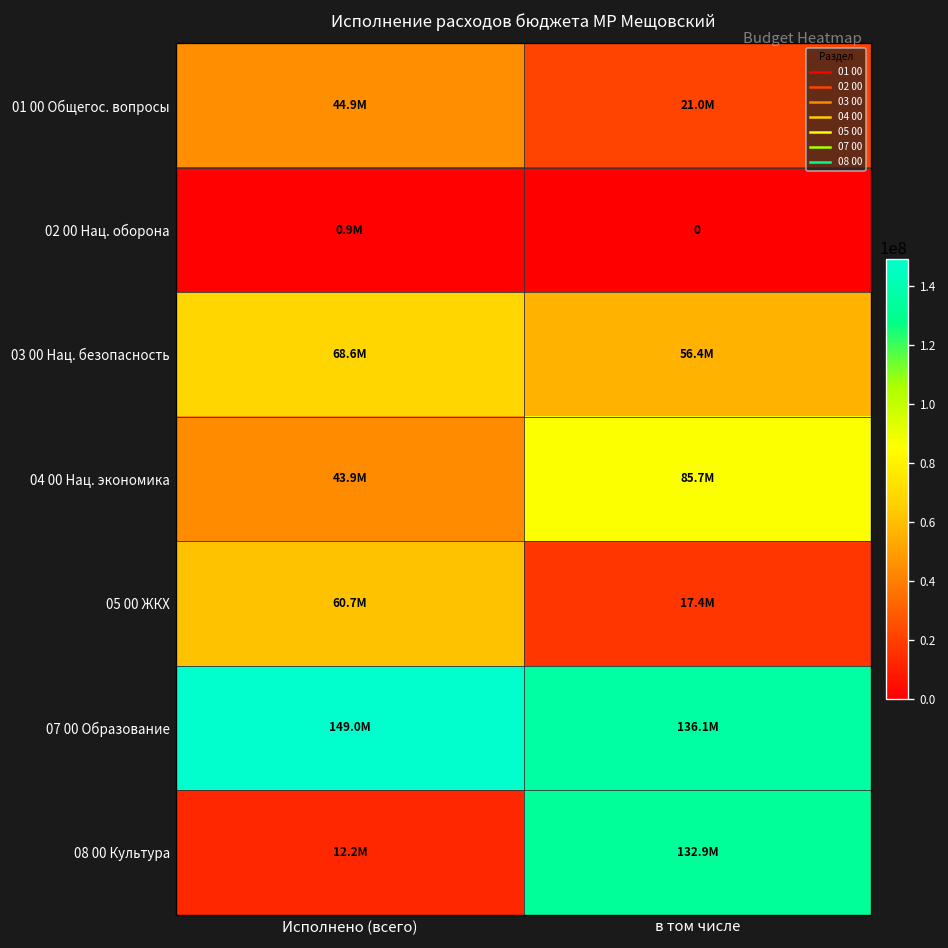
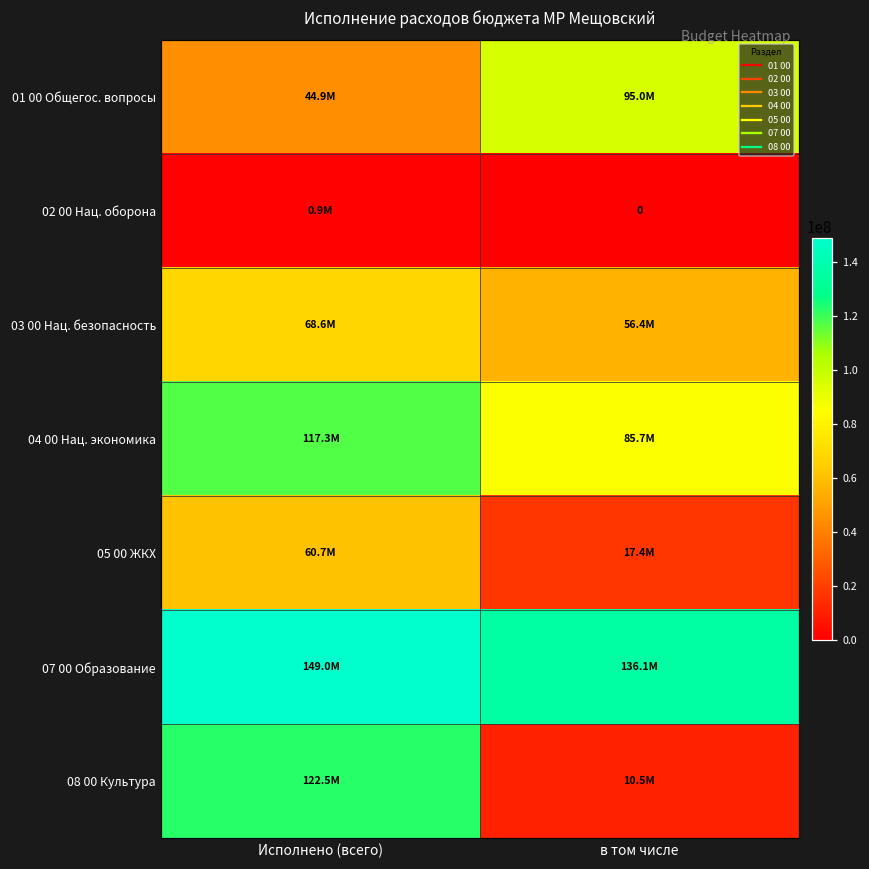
  {
    "01 00 Общегос. вопросы": {
      "Исполнено (всего)": "44.9M",
-     "в том числе": "21.0M"
+     "в том числе": "95.0M"
    },
    "02 00 Нац. оборона": {
      "Исполнено (всего)": "0.9M",
      "в том числе": "0"
    },
    "03 00 Нац. безопасность": {
      "Исполнено (всего)": "68.6M",
      "в том числе": "56.4M"
    },
    "04 00 Нац. экономика": {
-     "Исполнено (всего)": "43.9M",
+     "Исполнено (всего)": "117.3M",
      "в том числе": "85.7M"
    },
    "05 00 ЖКХ": {
      "Исполнено (всего)": "60.7M",
      "в том числе": "17.4M"
    },
    "07 00 Образование": {
      "Исполнено (всего)": "149.0M",
      "в том числе": "136.1M"
    },
    "08 00 Культура": {
-     "Исполнено (всего)": "12.2M",
-     "в том числе": "132.9M"
+     "Исполнено (всего)": "122.5M",
+     "в том числе": "10.5M"
    }
  }
